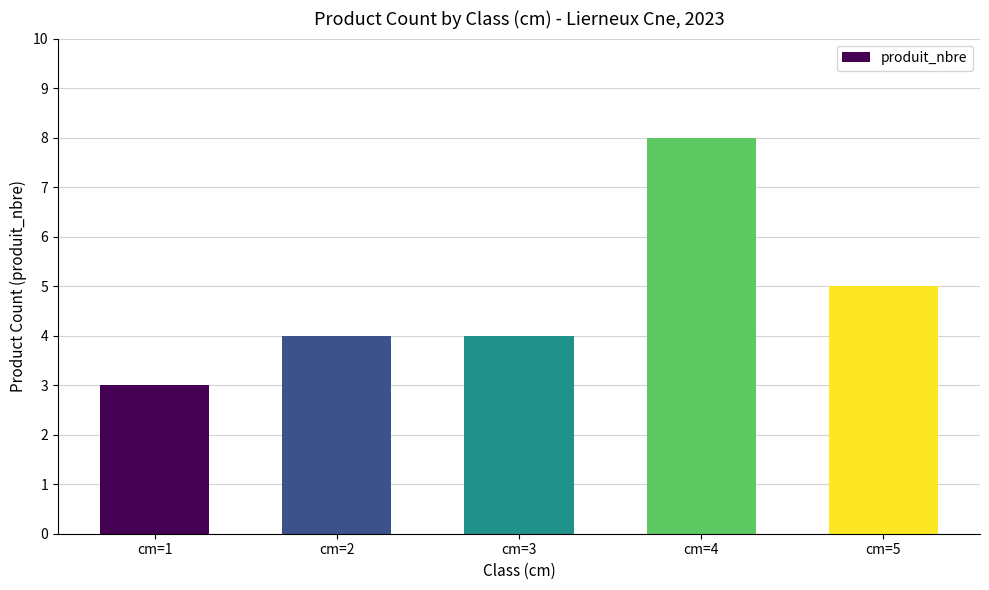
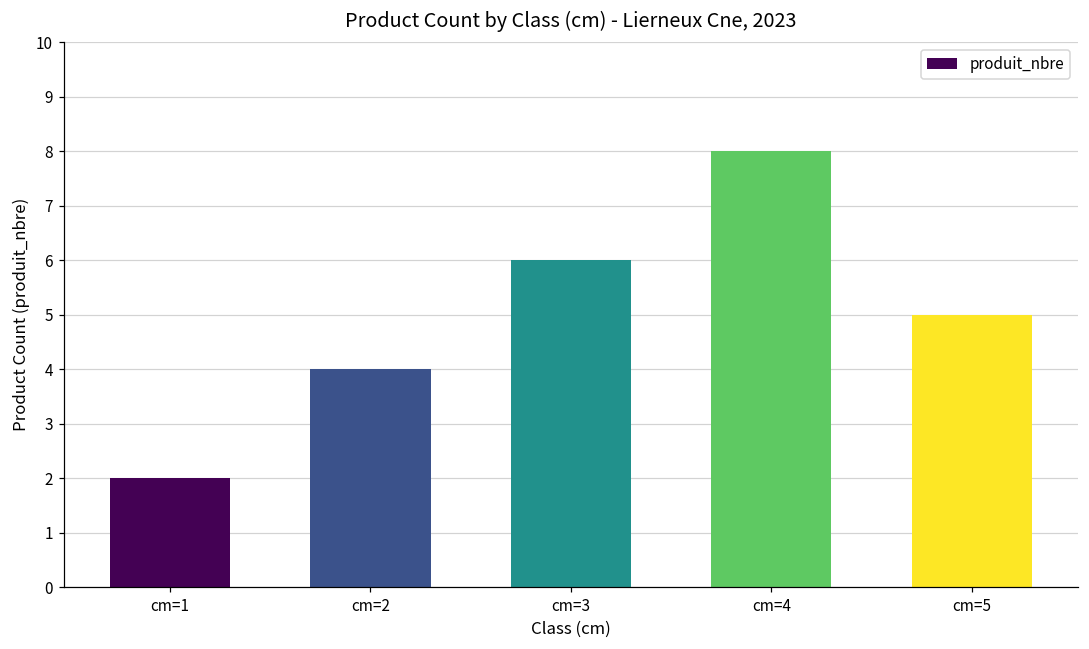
  {
-   "cm=1": 3,
+   "cm=1": 2,
    "cm=2": 4,
-   "cm=3": 4,
+   "cm=3": 6,
    "cm=4": 8,
    "cm=5": 5
  }
